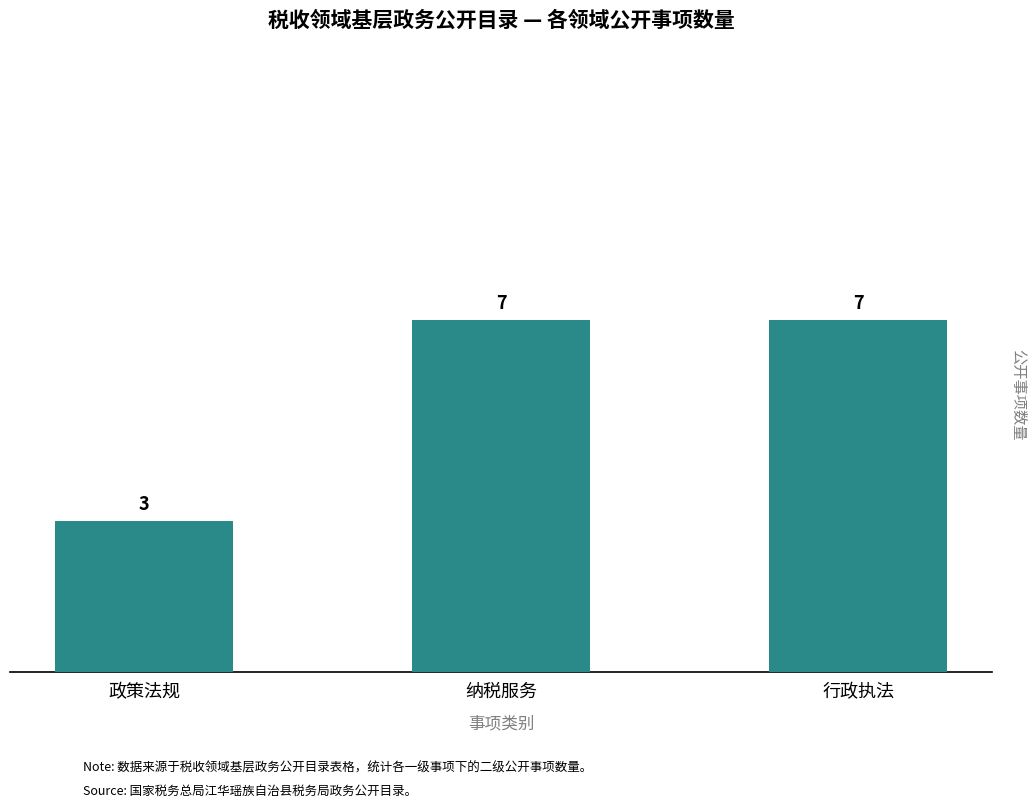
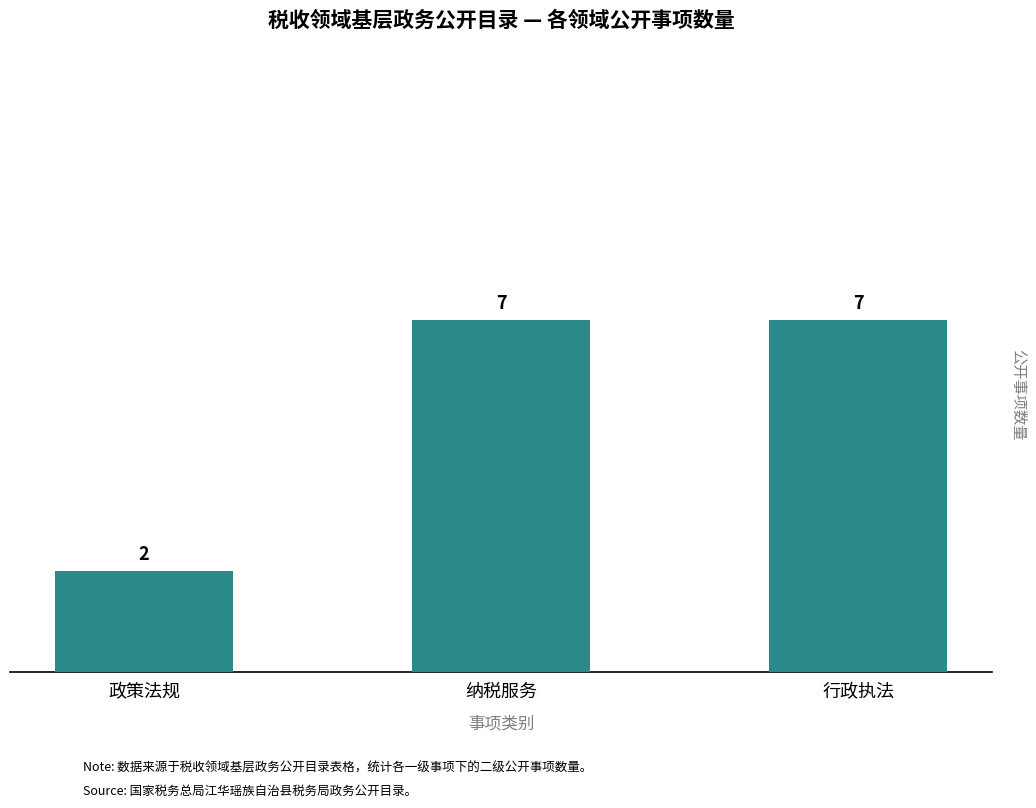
  {
-   "政策法规": 3,
+   "政策法规": 2,
    "纳税服务": 7,
    "行政执法": 7
  }
